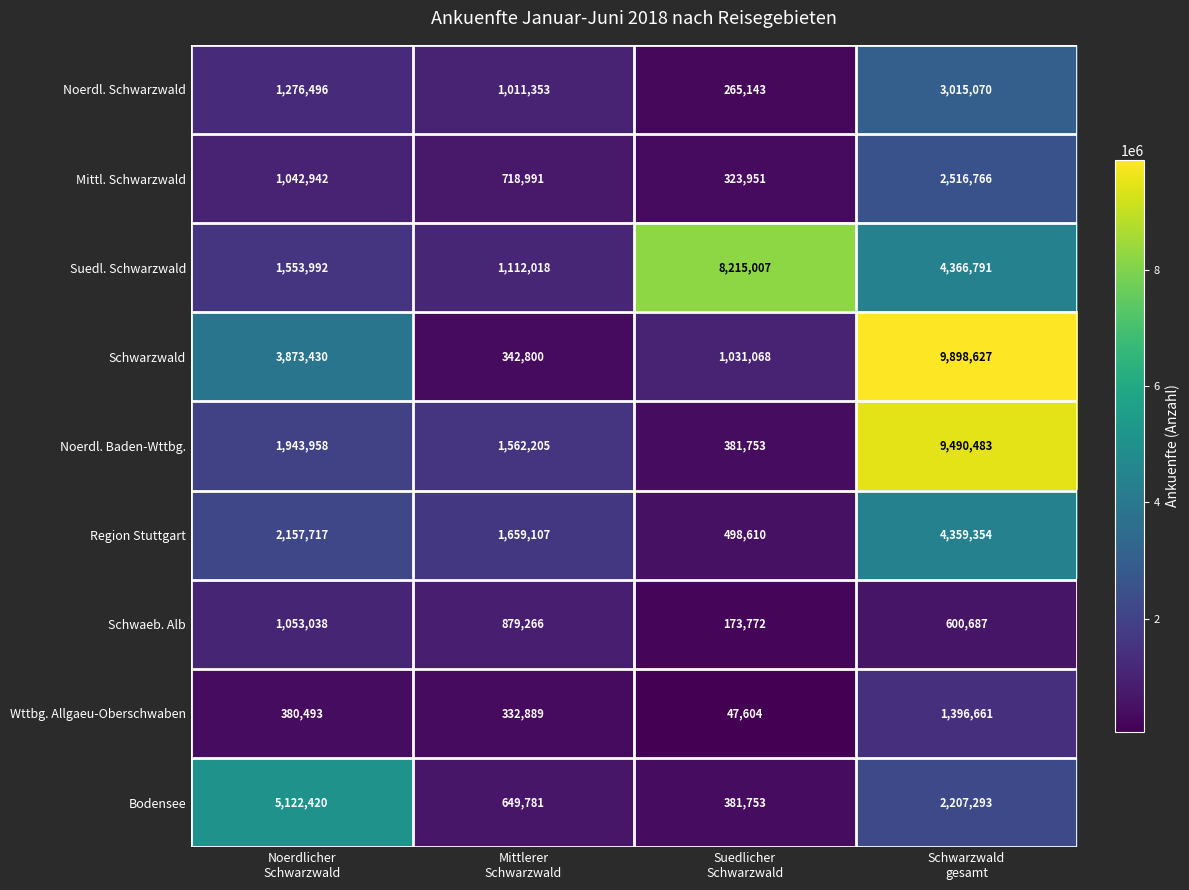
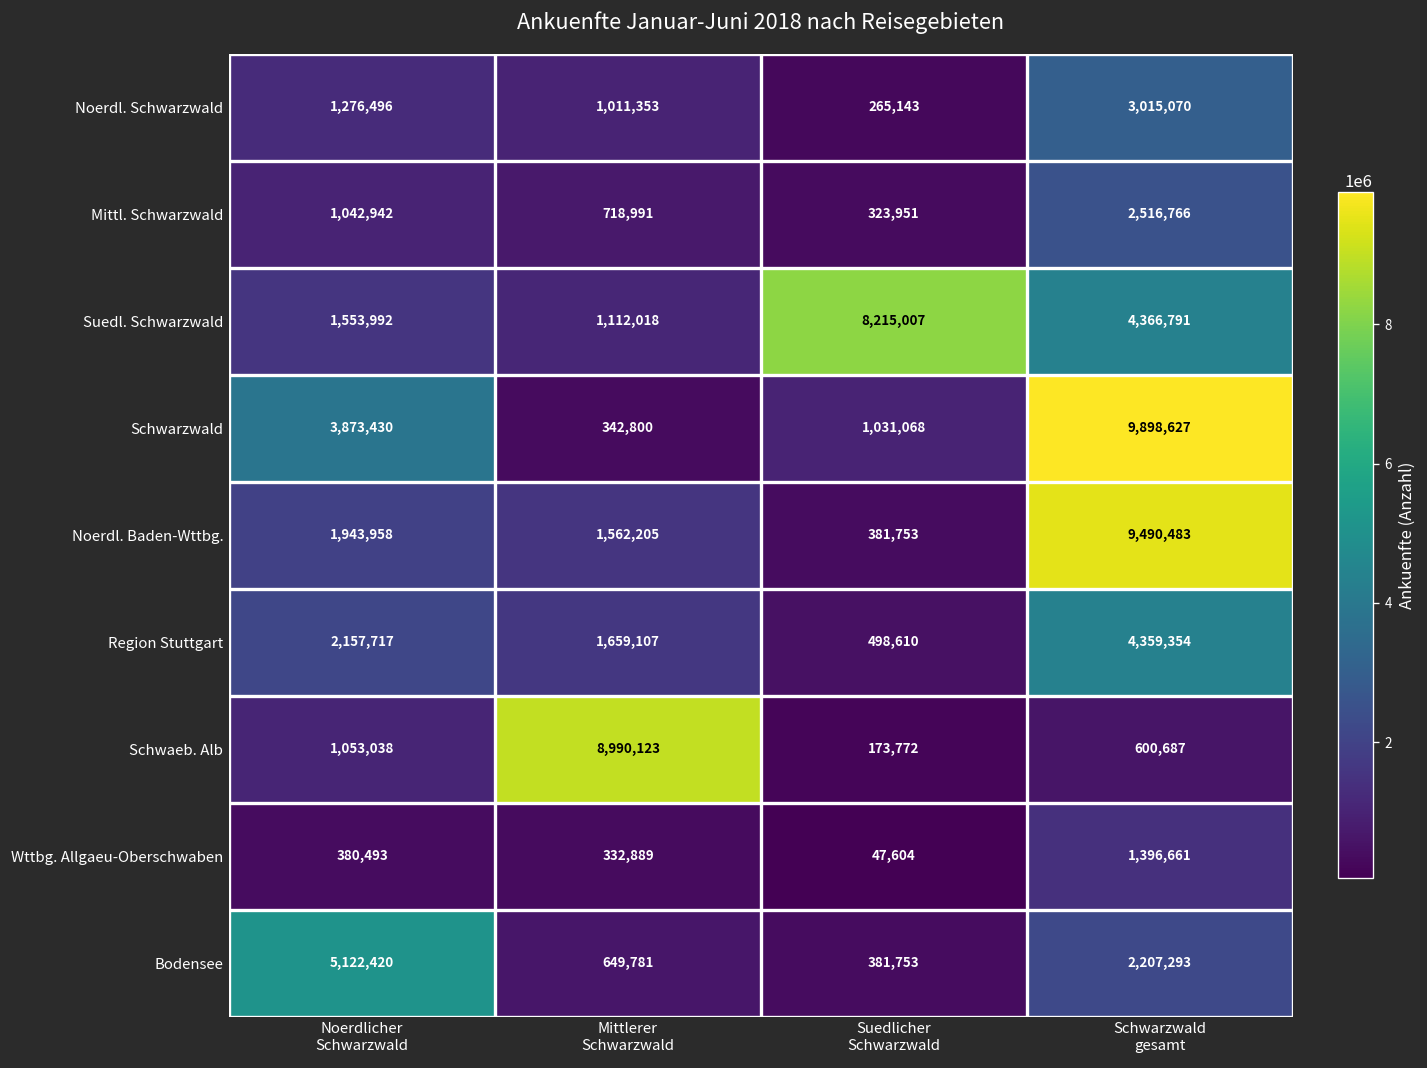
  {
    "Noerdl. Schwarzwald": {
      "Noerdlicher Schwarzwald": "1,276,496",
      "Mittlerer Schwarzwald": "1,011,353",
      "Suedlicher Schwarzwald": "265,143",
      "Schwarzwald gesamt": "3,015,070"
    },
    "Mittl. Schwarzwald": {
      "Noerdlicher Schwarzwald": "1,042,942",
      "Mittlerer Schwarzwald": "718,991",
      "Suedlicher Schwarzwald": "323,951",
      "Schwarzwald gesamt": "2,516,766"
    },
    "Suedl. Schwarzwald": {
      "Noerdlicher Schwarzwald": "1,553,992",
      "Mittlerer Schwarzwald": "1,112,018",
      "Suedlicher Schwarzwald": "8,215,007",
      "Schwarzwald gesamt": "4,366,791"
    },
    "Schwarzwald": {
      "Noerdlicher Schwarzwald": "3,873,430",
      "Mittlerer Schwarzwald": "342,800",
      "Suedlicher Schwarzwald": "1,031,068",
      "Schwarzwald gesamt": "9,898,627"
    },
    "Noerdl. Baden-Wttbg.": {
      "Noerdlicher Schwarzwald": "1,943,958",
      "Mittlerer Schwarzwald": "1,562,205",
      "Suedlicher Schwarzwald": "381,753",
      "Schwarzwald gesamt": "9,490,483"
    },
    "Region Stuttgart": {
      "Noerdlicher Schwarzwald": "2,157,717",
      "Mittlerer Schwarzwald": "1,659,107",
      "Suedlicher Schwarzwald": "498,610",
      "Schwarzwald gesamt": "4,359,354"
    },
    "Schwaeb. Alb": {
      "Noerdlicher Schwarzwald": "1,053,038",
-     "Mittlerer Schwarzwald": "879,266",
+     "Mittlerer Schwarzwald": "8,990,123",
      "Suedlicher Schwarzwald": "173,772",
      "Schwarzwald gesamt": "600,687"
    },
    "Wttbg. Allgaeu-Oberschwaben": {
      "Noerdlicher Schwarzwald": "380,493",
      "Mittlerer Schwarzwald": "332,889",
      "Suedlicher Schwarzwald": "47,604",
      "Schwarzwald gesamt": "1,396,661"
    },
    "Bodensee": {
      "Noerdlicher Schwarzwald": "5,122,420",
      "Mittlerer Schwarzwald": "649,781",
      "Suedlicher Schwarzwald": "381,753",
      "Schwarzwald gesamt": "2,207,293"
    }
  }
